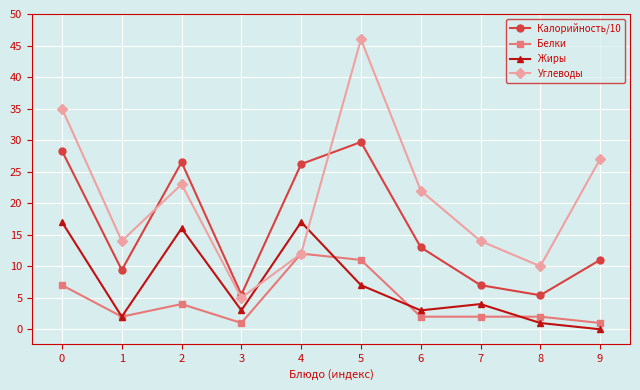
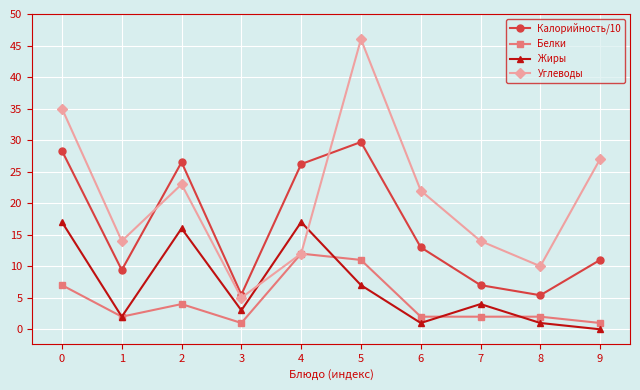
  {
    "Калорийность/10": {
      "0": 28,
      "1": 9,
      "2": 27,
      "3": 6,
      "4": 26,
      "5": 30,
      "6": 13,
      "7": 7,
      "8": 5,
      "9": 11
    },
    "Жиры": {
      "0": 17,
      "2": 16,
      "3": 3,
      "4": 17,
      "5": 7,
-     "6": 3,
+     "6": 1,
      "7": 4,
      "8": 1,
      "9": 0
    }
  }
